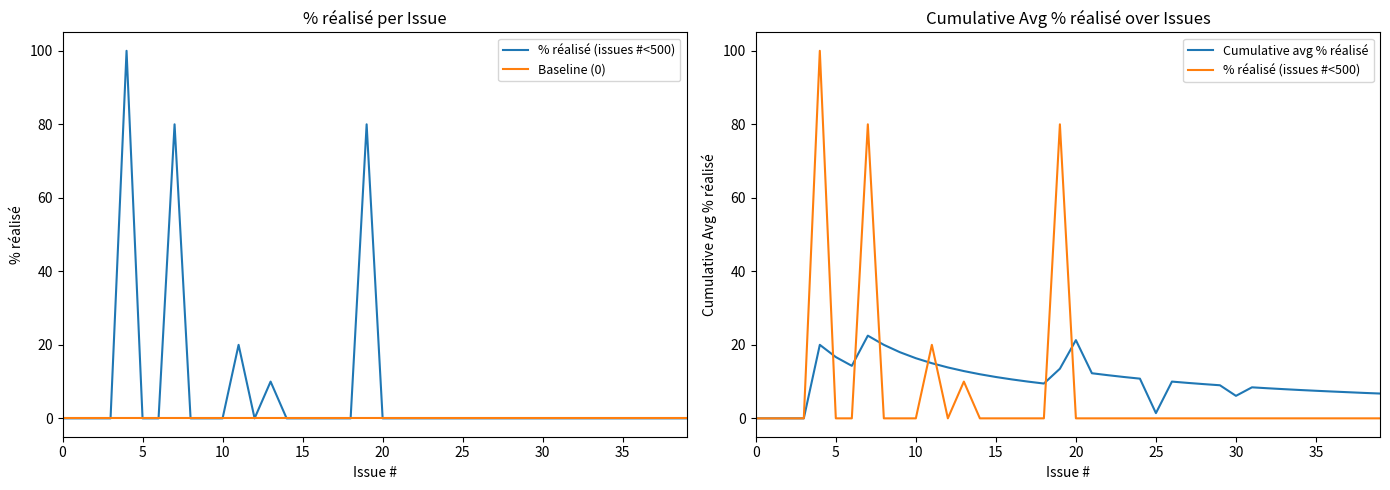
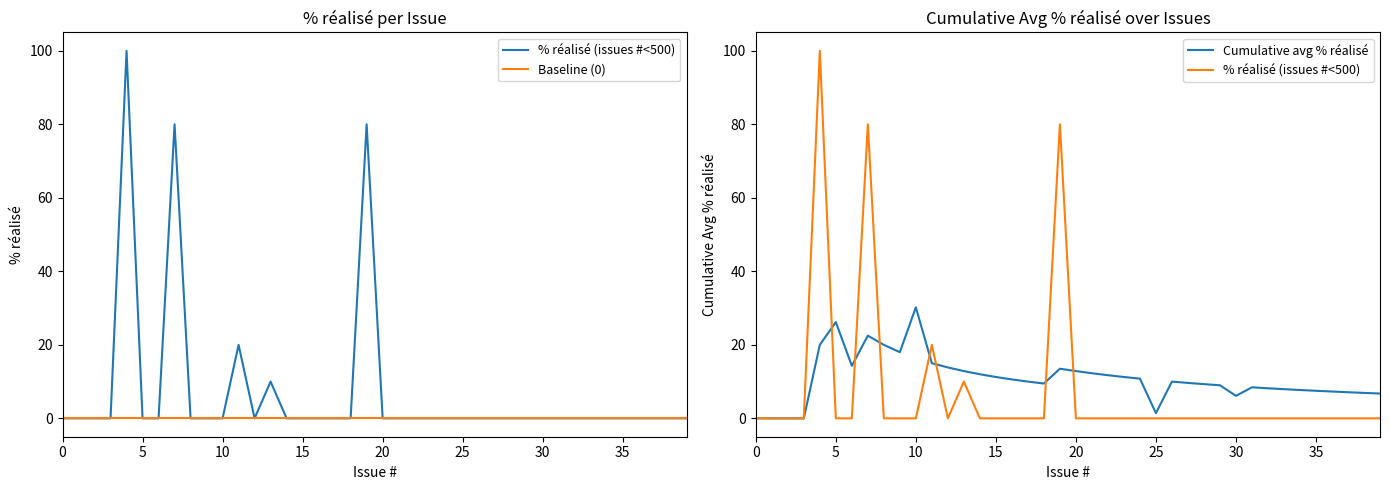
  {
    "Cumulative Avg % réalisé over Issues": {
      "Cumulative avg % réalisé": {
-       "5": 17,
-       "10": 16,
+       "5": 26,
+       "10": 30,
        "15": 11,
-       "20": 21,
+       "20": 13,
        "25": 1,
        "30": 6,
        "35": 8
      },
      "% réalisé (issues #<500)": {
        "5": 0,
        "10": 0,
        "15": 0,
        "20": 0,
        "25": 0,
        "30": 0,
        "35": 0
      }
    }
  }
